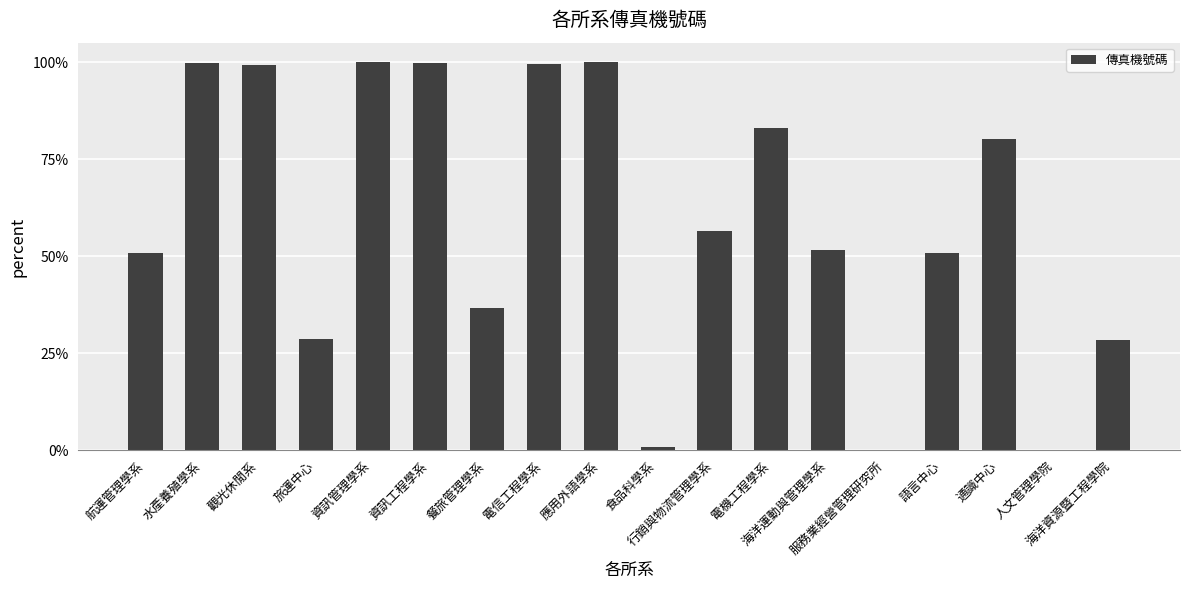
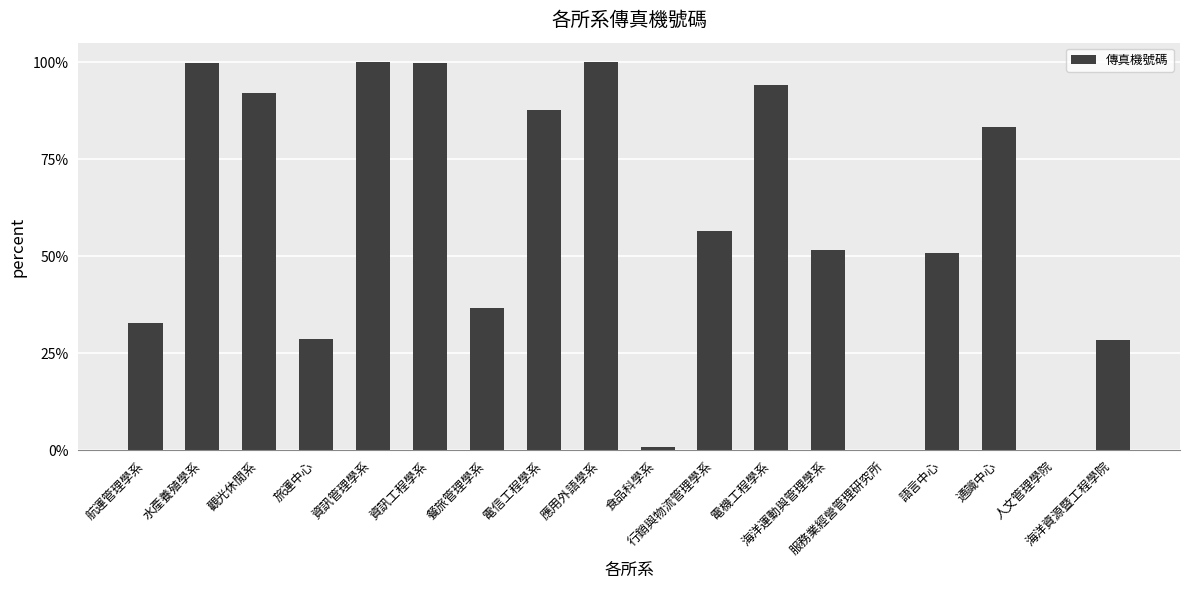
  {
-   "航運管理學系": "51%",
+   "航運管理學系": "33%",
    "水產養殖學系": "100%",
-   "觀光休閒系": "99%",
+   "觀光休閒系": "92%",
    "旅運中心": "29%",
    "資訊管理學系": "100%",
    "資訊工程學系": "100%",
    "餐旅管理學系": "37%",
-   "電信工程學系": "100%",
+   "電信工程學系": "88%",
    "應用外語學系": "100%",
    "食品科學系": "1%",
    "行銷與物流管理學系": "56%",
-   "電機工程學系": "83%",
+   "電機工程學系": "94%",
    "海洋運動與管理學系": "51%",
    "服務業經營管理研究所": "0%",
    "語言中心": "51%",
-   "通識中心": "80%",
+   "通識中心": "83%",
    "人文管理學院": "0%",
    "海洋資源暨工程學院": "28%"
  }
